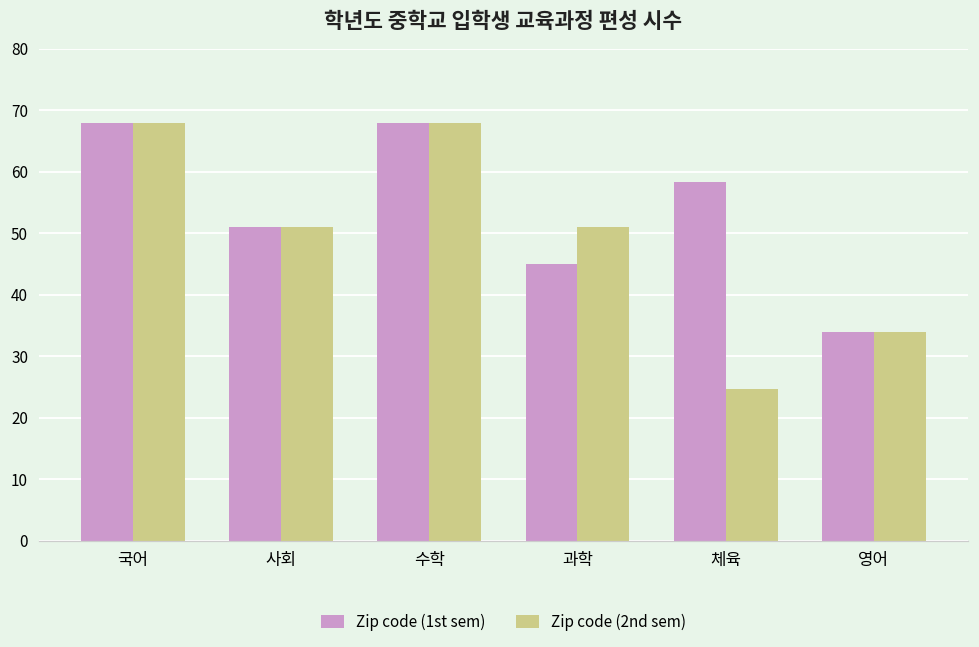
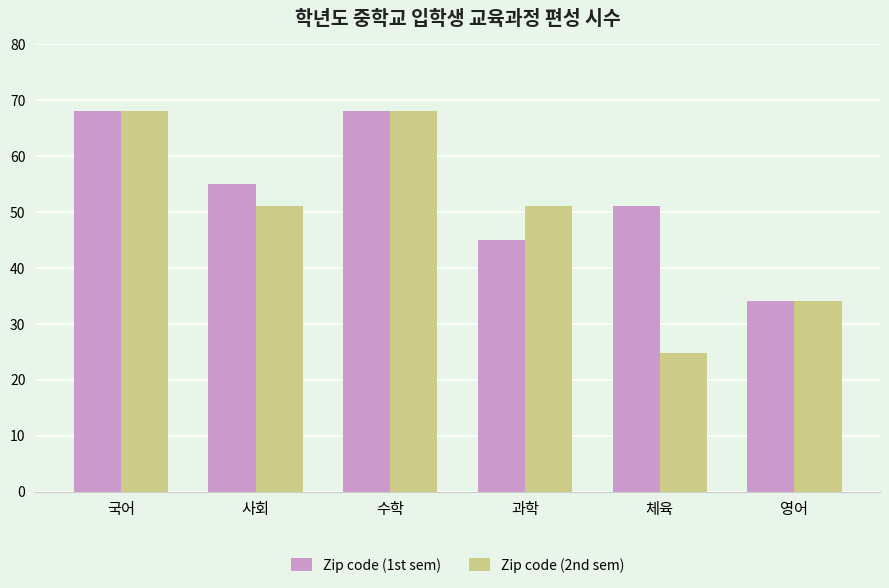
  {
    "Zip code (1st sem)": {
      "국어": 68,
-     "사회": 51,
+     "사회": 55,
      "수학": 68,
      "과학": 45,
-     "체육": 58,
+     "체육": 51,
      "영어": 34
    },
    "Zip code (2nd sem)": {
      "국어": 68,
      "사회": 51,
      "수학": 68,
      "과학": 51,
      "체육": 25,
      "영어": 34
    }
  }
